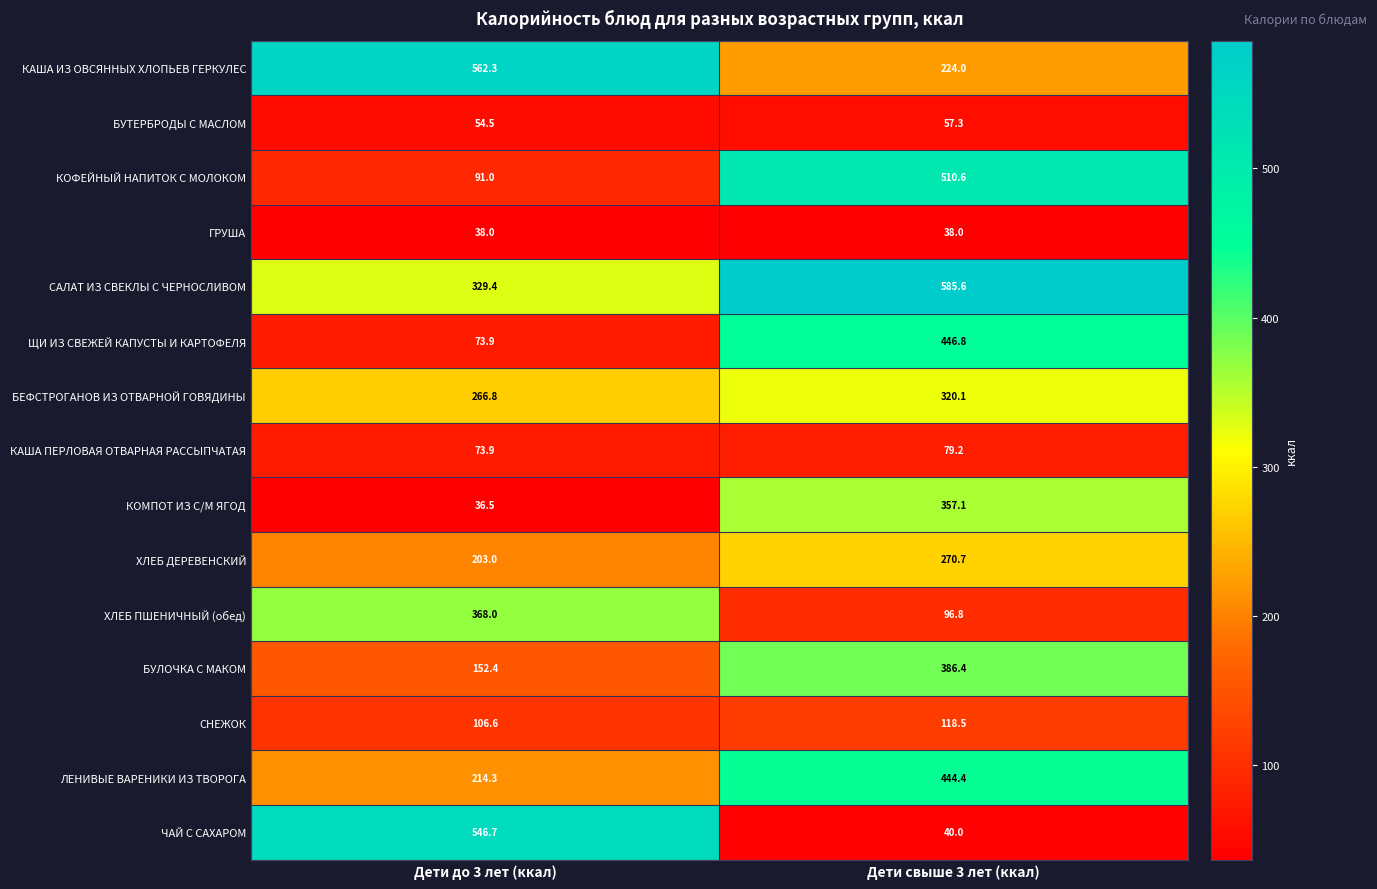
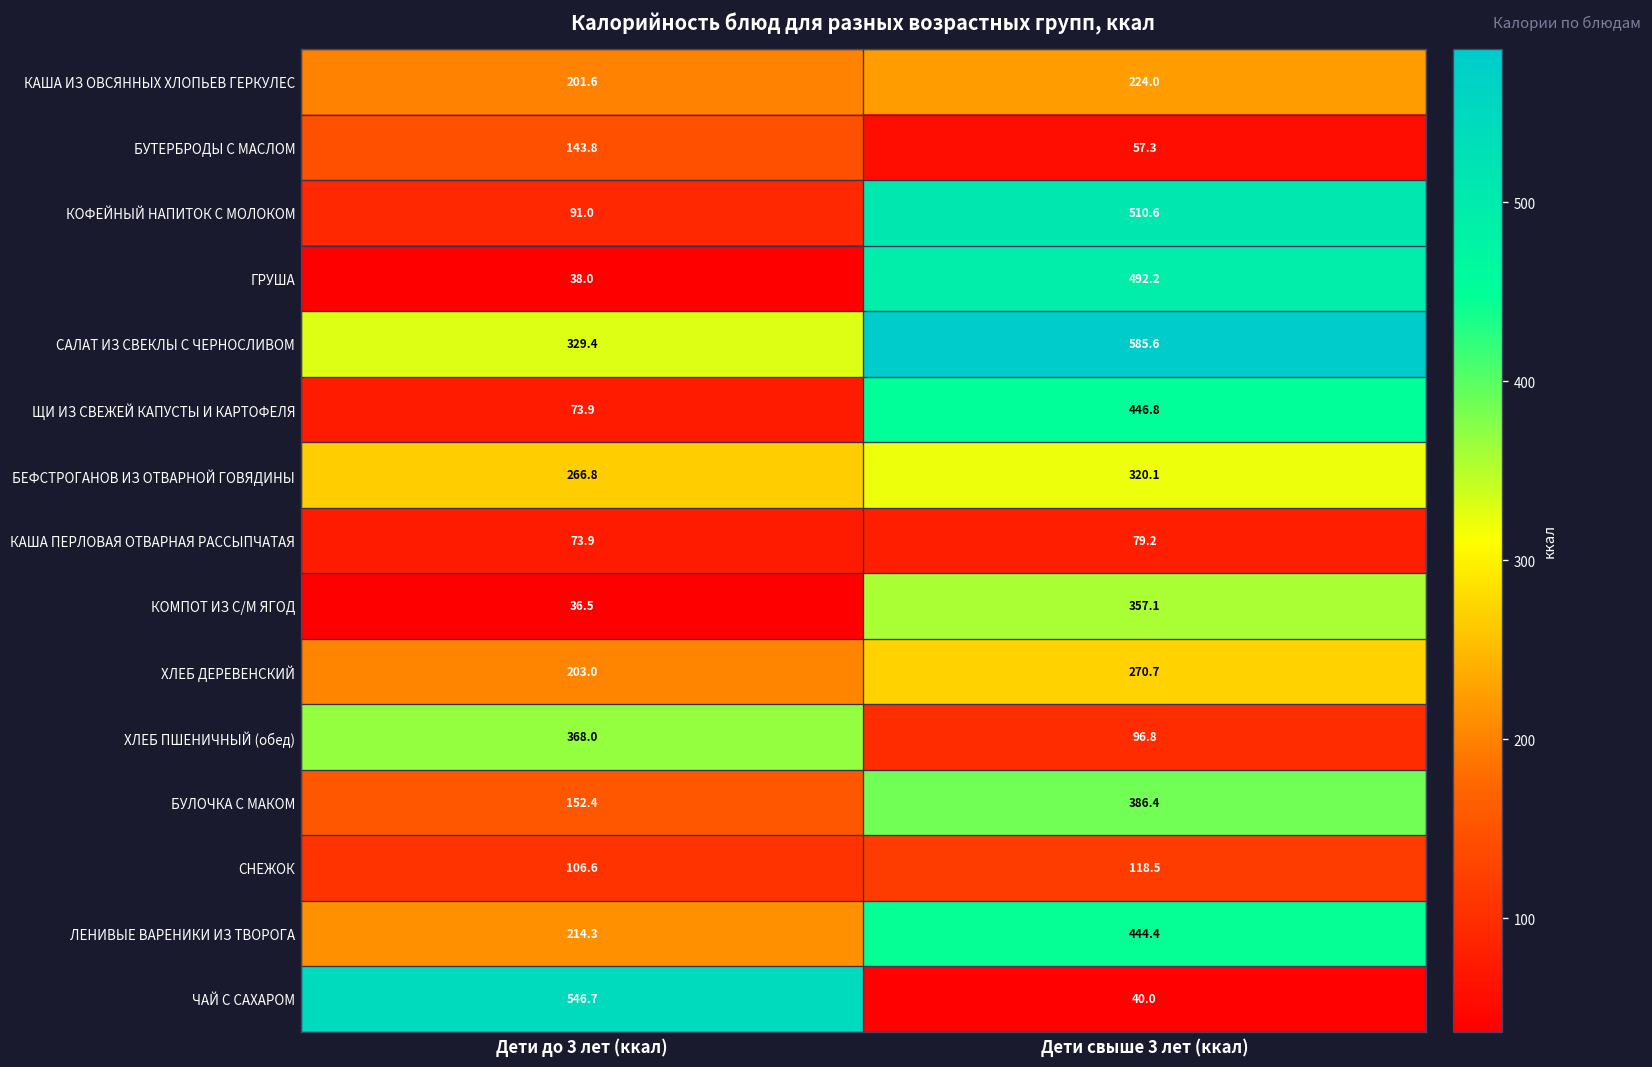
  {
    "КАША ИЗ ОВСЯННЫХ ХЛОПЬЕВ ГЕРКУЛЕС": {
-     "Дети до 3 лет (ккал)": 562.3,
+     "Дети до 3 лет (ккал)": 201.6,
      "Дети свыше 3 лет (ккал)": 224.0
    },
    "БУТЕРБРОДЫ С МАСЛОМ": {
-     "Дети до 3 лет (ккал)": 54.5,
+     "Дети до 3 лет (ккал)": 143.8,
      "Дети свыше 3 лет (ккал)": 57.3
    },
    "КОФЕЙНЫЙ НАПИТОК С МОЛОКОМ": {
      "Дети до 3 лет (ккал)": 91.0,
      "Дети свыше 3 лет (ккал)": 510.6
    },
    "ГРУША": {
      "Дети до 3 лет (ккал)": 38.0,
-     "Дети свыше 3 лет (ккал)": 38.0
+     "Дети свыше 3 лет (ккал)": 492.2
    },
    "САЛАТ ИЗ СВЕКЛЫ С ЧЕРНОСЛИВОМ": {
      "Дети до 3 лет (ккал)": 329.4,
      "Дети свыше 3 лет (ккал)": 585.6
    },
    "ЩИ ИЗ СВЕЖЕЙ КАПУСТЫ И КАРТОФЕЛЯ": {
      "Дети до 3 лет (ккал)": 73.9,
      "Дети свыше 3 лет (ккал)": 446.8
    },
    "БЕФСТРОГАНОВ ИЗ ОТВАРНОЙ ГОВЯДИНЫ": {
      "Дети до 3 лет (ккал)": 266.8,
      "Дети свыше 3 лет (ккал)": 320.1
    },
    "КАША ПЕРЛОВАЯ ОТВАРНАЯ РАССЫПЧАТАЯ": {
      "Дети до 3 лет (ккал)": 73.9,
      "Дети свыше 3 лет (ккал)": 79.2
    },
    "КОМПОТ ИЗ С/М ЯГОД": {
      "Дети до 3 лет (ккал)": 36.5,
      "Дети свыше 3 лет (ккал)": 357.1
    },
    "ХЛЕБ ДЕРЕВЕНСКИЙ": {
      "Дети до 3 лет (ккал)": 203.0,
      "Дети свыше 3 лет (ккал)": 270.7
    },
    "ХЛЕБ ПШЕНИЧНЫЙ (обед)": {
      "Дети до 3 лет (ккал)": 368.0,
      "Дети свыше 3 лет (ккал)": 96.8
    },
    "БУЛОЧКА С МАКОМ": {
      "Дети до 3 лет (ккал)": 152.4,
      "Дети свыше 3 лет (ккал)": 386.4
    },
    "СНЕЖОК": {
      "Дети до 3 лет (ккал)": 106.6,
      "Дети свыше 3 лет (ккал)": 118.5
    },
    "ЛЕНИВЫЕ ВАРЕНИКИ ИЗ ТВОРОГА": {
      "Дети до 3 лет (ккал)": 214.3,
      "Дети свыше 3 лет (ккал)": 444.4
    },
    "ЧАЙ С САХАРОМ": {
      "Дети до 3 лет (ккал)": 546.7,
      "Дети свыше 3 лет (ккал)": 40.0
    }
  }
